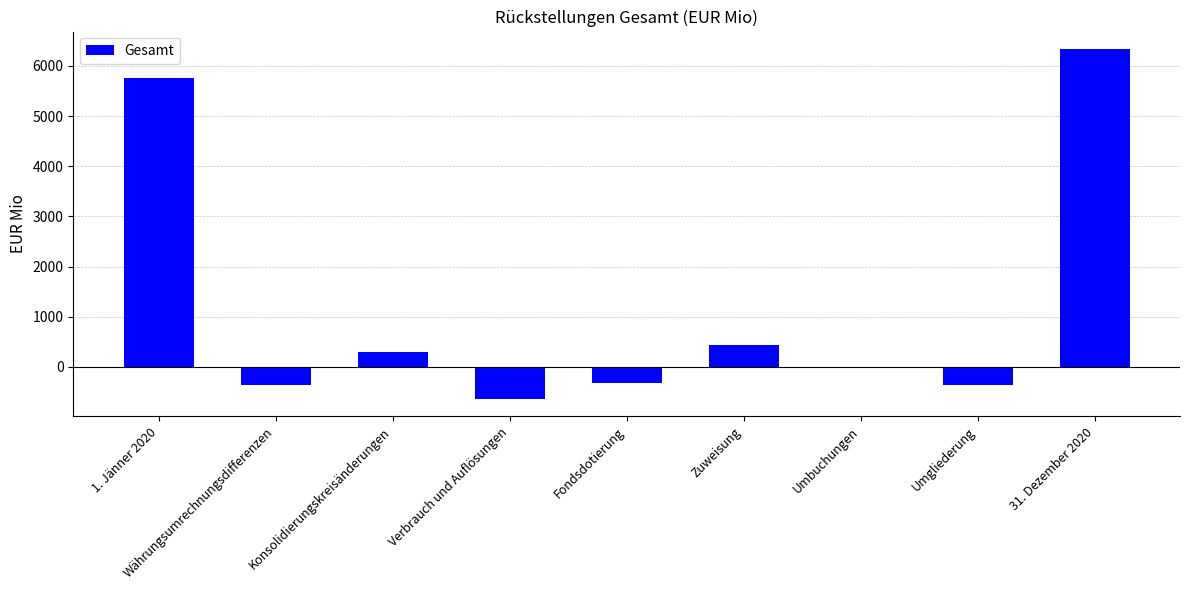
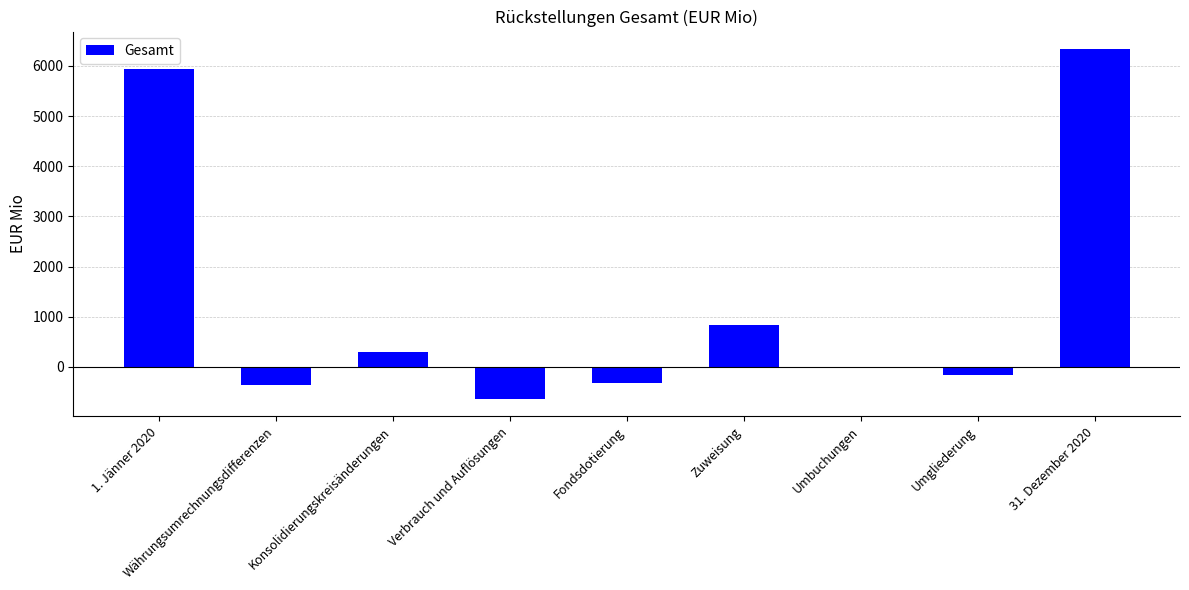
  {
-   "1. Jänner 2020": 5800,
+   "1. Jänner 2020": 5900,
    "Währungsumrechnungsdifferenzen": -400,
    "Konsolidierungskreisänderungen": 300,
    "Verbrauch und Auflösungen": -600,
    "Fondsdotierung": -300,
-   "Zuweisung": 400,
+   "Zuweisung": 800,
    "Umbuchungen": 0,
-   "Umgliederung": -400,
+   "Umgliederung": -200,
    "31. Dezember 2020": 6300
  }
